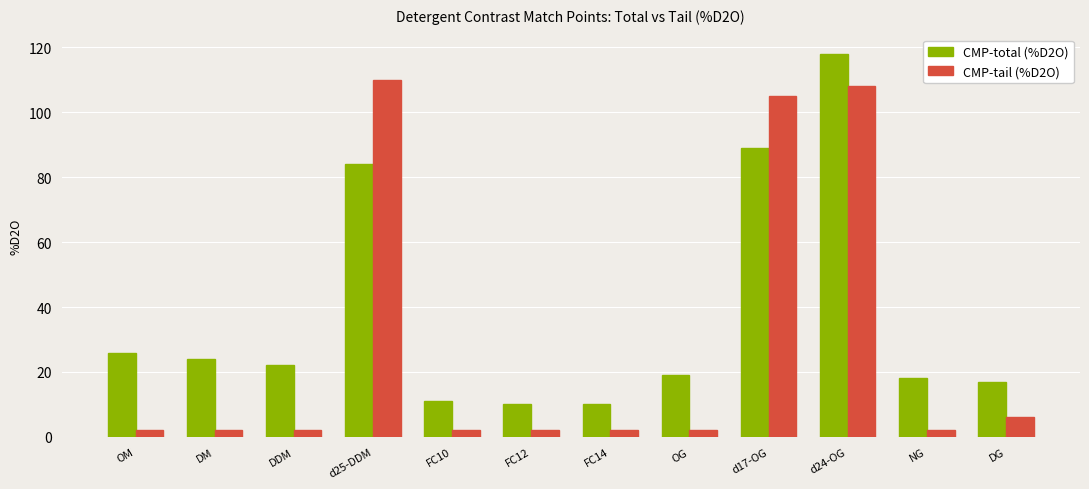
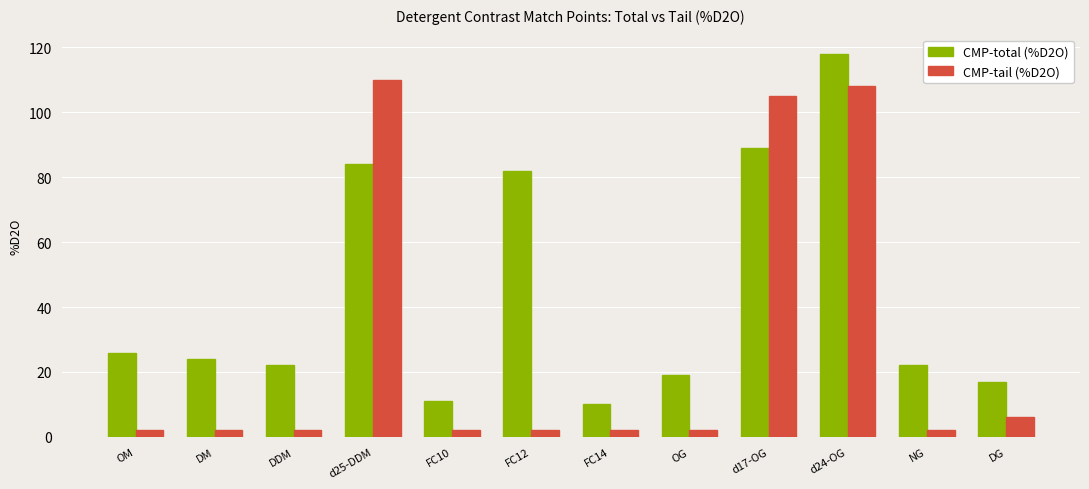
  {
    "CMP-total (%D2O)": {
      "OM": 26,
      "DM": 24,
      "DDM": 22,
      "d25-DDM": 84,
      "FC10": 11,
-     "FC12": 10,
+     "FC12": 82,
      "FC14": 10,
      "OG": 19,
      "d17-OG": 89,
      "d24-OG": 118,
-     "NG": 18,
+     "NG": 22,
      "DG": 17
    },
    "CMP-tail (%D2O)": {
      "OM": 2,
      "DM": 2,
      "DDM": 2,
      "d25-DDM": 110,
      "FC10": 2,
      "FC12": 2,
      "FC14": 2,
      "OG": 2,
      "d17-OG": 105,
      "d24-OG": 108,
      "NG": 2,
      "DG": 6
    }
  }
